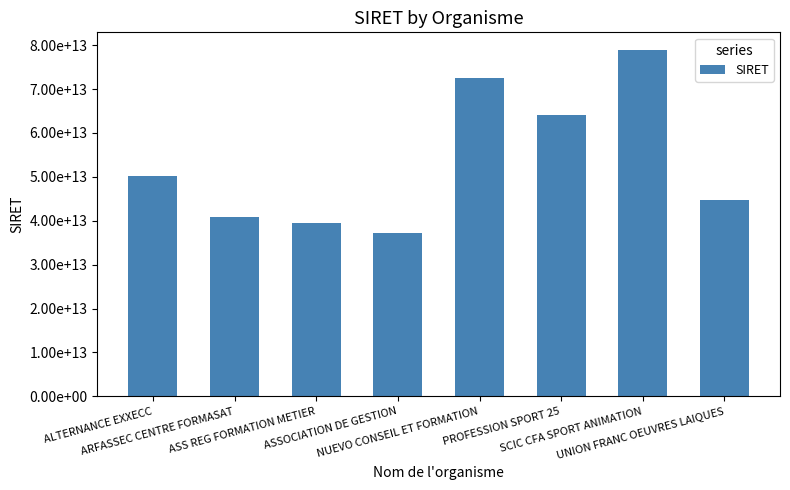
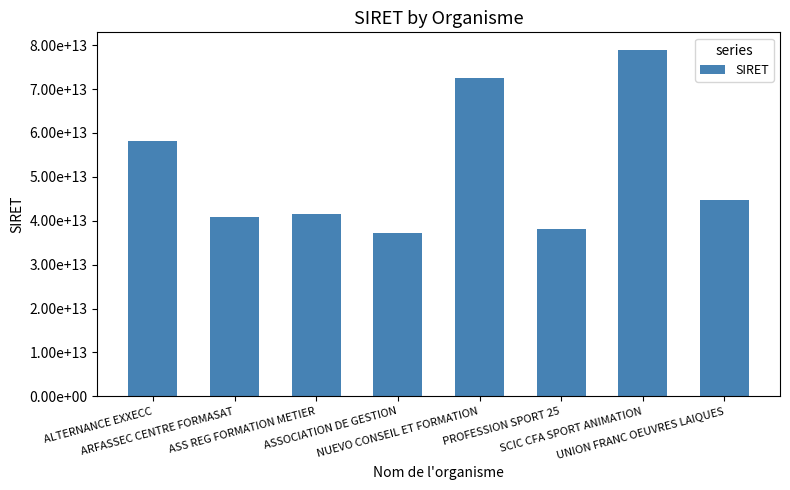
  {
-   "ALTERNANCE EXXECC": 50000000000000,
+   "ALTERNANCE EXXECC": 58000000000000,
    "ARFASSEC CENTRE FORMASAT": 41000000000000,
-   "ASS REG FORMATION METIER": 39000000000000,
+   "ASS REG FORMATION METIER": 41000000000000,
    "ASSOCIATION DE GESTION": 37000000000000,
    "NUEVO CONSEIL ET FORMATION": 73000000000000,
-   "PROFESSION SPORT 25": 64000000000000,
+   "PROFESSION SPORT 25": 38000000000000,
    "SCIC CFA SPORT ANIMATION": 79000000000000,
    "UNION FRANC OEUVRES LAIQUES": 45000000000000
  }
